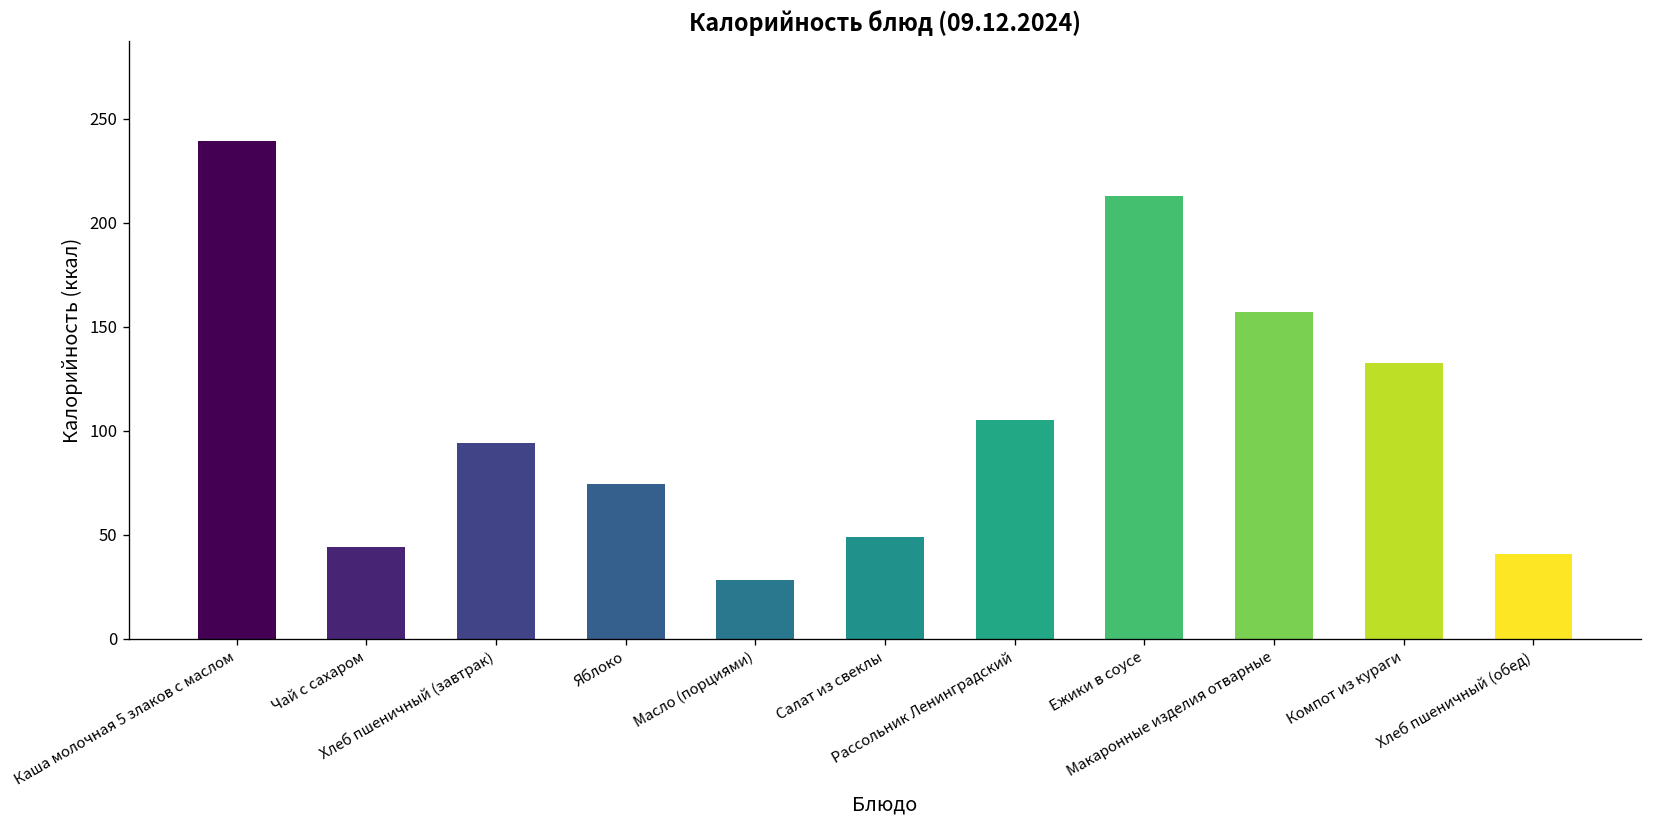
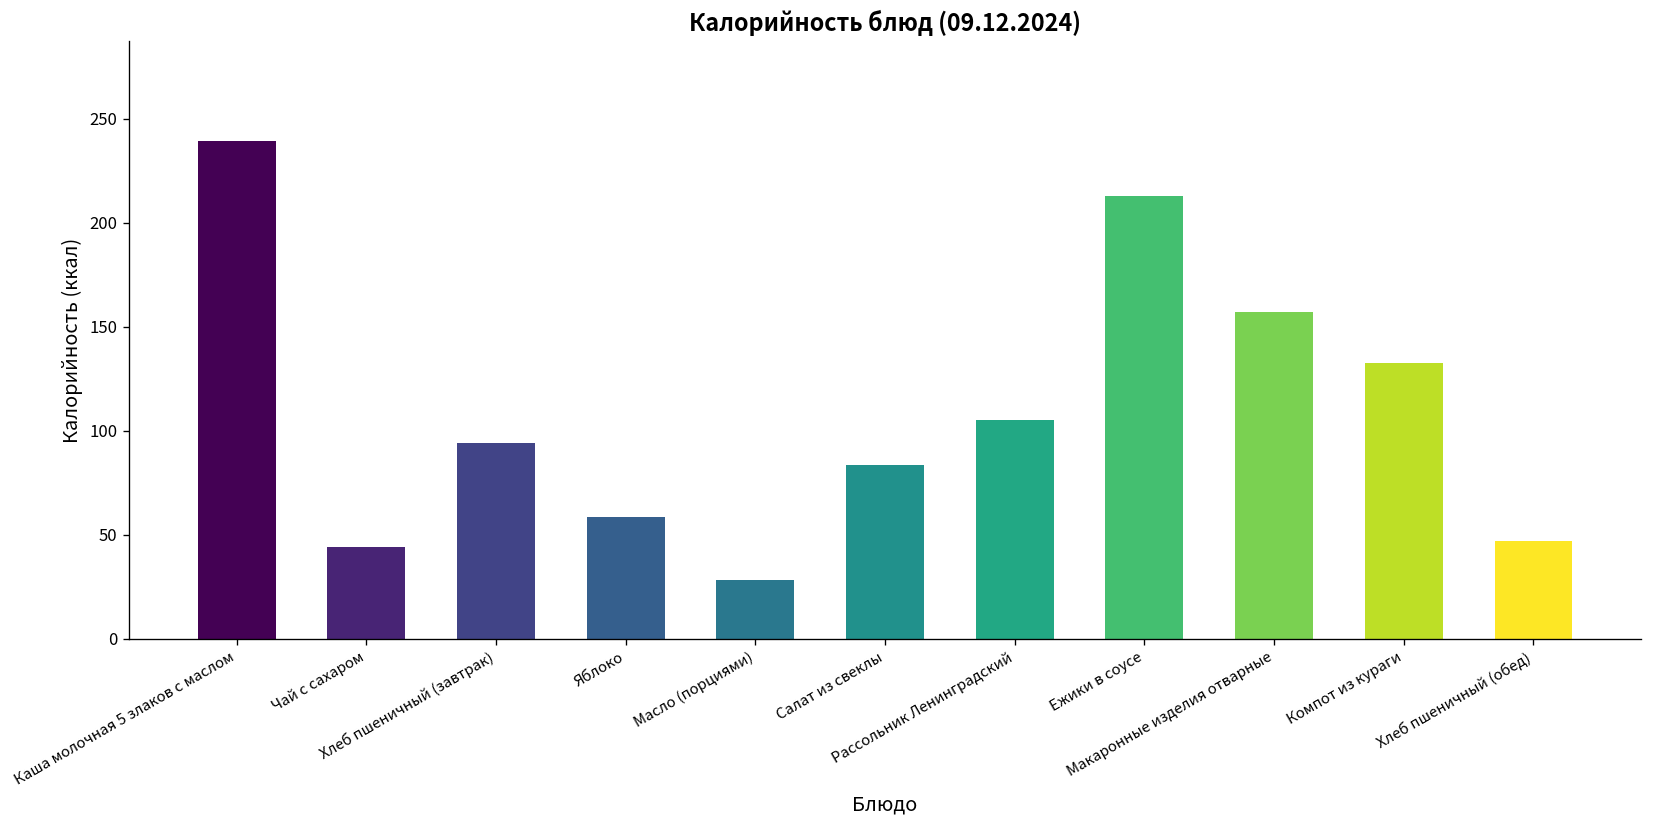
  {
    "Каша молочная 5 злаков с маслом": 239,
    "Чай с сахаром": 44,
    "Хлеб пшеничный (завтрак)": 94,
-   "Яблоко": 74,
+   "Яблоко": 58,
    "Масло (порциями)": 28,
-   "Салат из свеклы": 49,
+   "Салат из свеклы": 83,
    "Рассольник Ленинградский": 105,
    "Ежики в соусе": 213,
    "Макаронные изделия отварные": 157,
    "Компот из кураги": 133,
-   "Хлеб пшеничный (обед)": 41
+   "Хлеб пшеничный (обед)": 47
  }
